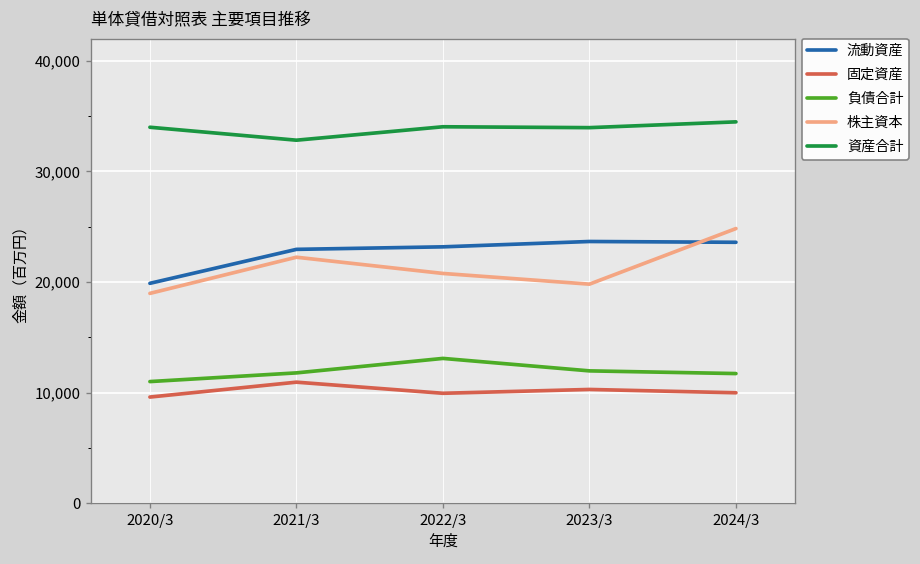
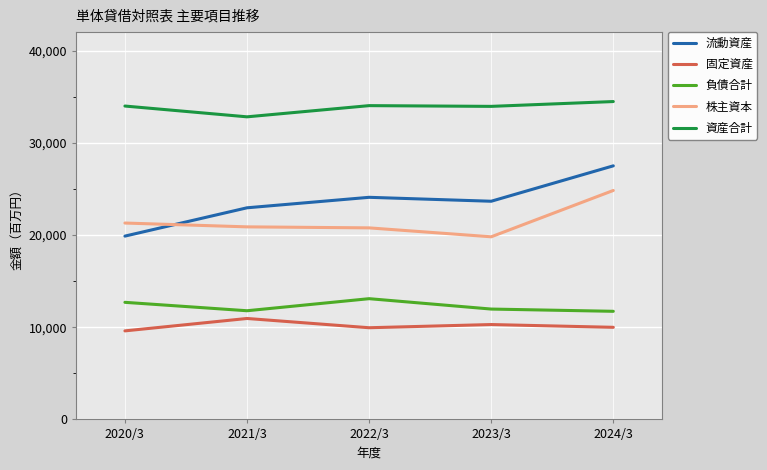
  {
    "流動資産": {
      "2020/3": "20,000",
      "2021/3": "23,000",
-     "2022/3": "23,000",
+     "2022/3": "24,000",
      "2023/3": "24,000",
-     "2024/3": "24,000"
+     "2024/3": "27,000"
    },
    "固定資産": {
      "2020/3": "10,000",
      "2021/3": "11,000",
      "2022/3": "10,000",
      "2023/3": "10,000",
      "2024/3": "10,000"
    },
    "負債合計": {
-     "2020/3": "11,000",
+     "2020/3": "13,000",
      "2021/3": "12,000",
      "2022/3": "13,000",
      "2023/3": "12,000",
      "2024/3": "12,000"
    },
    "株主資本": {
-     "2020/3": "19,000",
-     "2021/3": "22,000",
+     "2020/3": "21,000",
+     "2021/3": "21,000",
      "2022/3": "21,000",
      "2023/3": "20,000",
      "2024/3": "25,000"
    },
    "資産合計": {
      "2020/3": "34,000",
      "2021/3": "33,000",
      "2022/3": "34,000",
      "2023/3": "34,000",
      "2024/3": "34,000"
    }
  }
